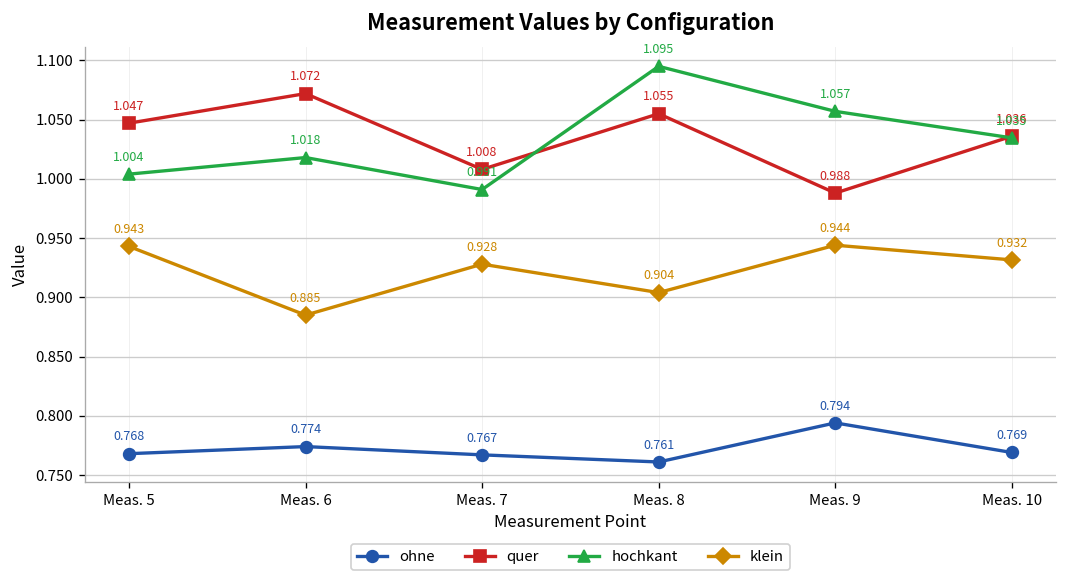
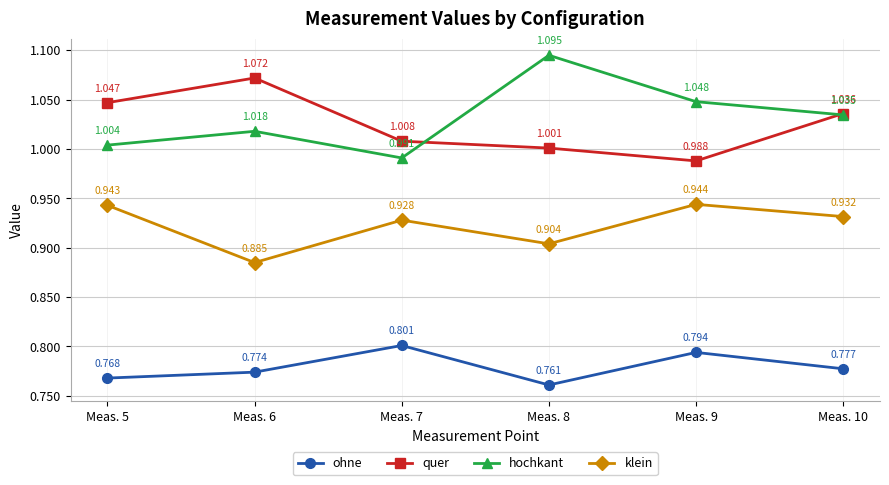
  {
    "ohne": {
      "Meas. 5": 0.768,
      "Meas. 6": 0.774,
-     "Meas. 7": 0.767,
+     "Meas. 7": 0.801,
      "Meas. 8": 0.761,
      "Meas. 9": 0.794,
-     "Meas. 10": 0.769
+     "Meas. 10": 0.777
    },
    "quer": {
      "Meas. 5": 1.047,
      "Meas. 6": 1.072,
      "Meas. 7": 1.008,
-     "Meas. 8": 1.055,
+     "Meas. 8": 1.001,
      "Meas. 9": 0.988
    },
    "hochkant": {
      "Meas. 5": 1.004,
      "Meas. 6": 1.018,
      "Meas. 8": 1.095,
-     "Meas. 9": 1.057
+     "Meas. 9": 1.048
    },
    "klein": {
      "Meas. 5": 0.943,
      "Meas. 6": 0.885,
      "Meas. 7": 0.928,
      "Meas. 8": 0.904,
      "Meas. 9": 0.944,
      "Meas. 10": 0.932
    }
  }
